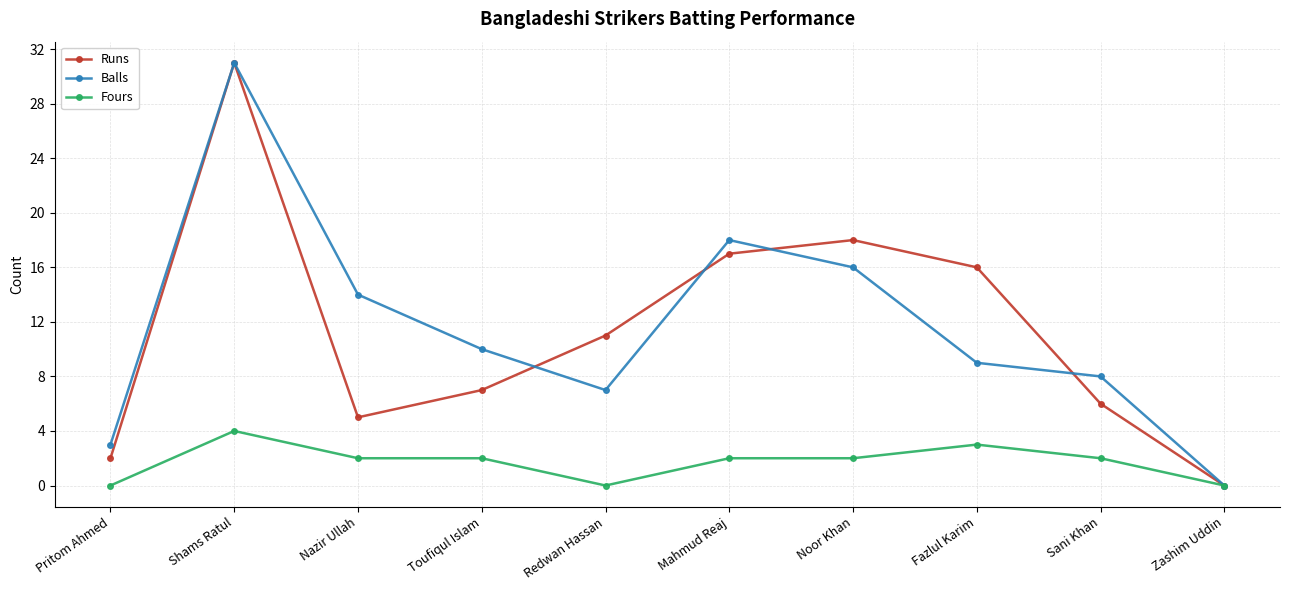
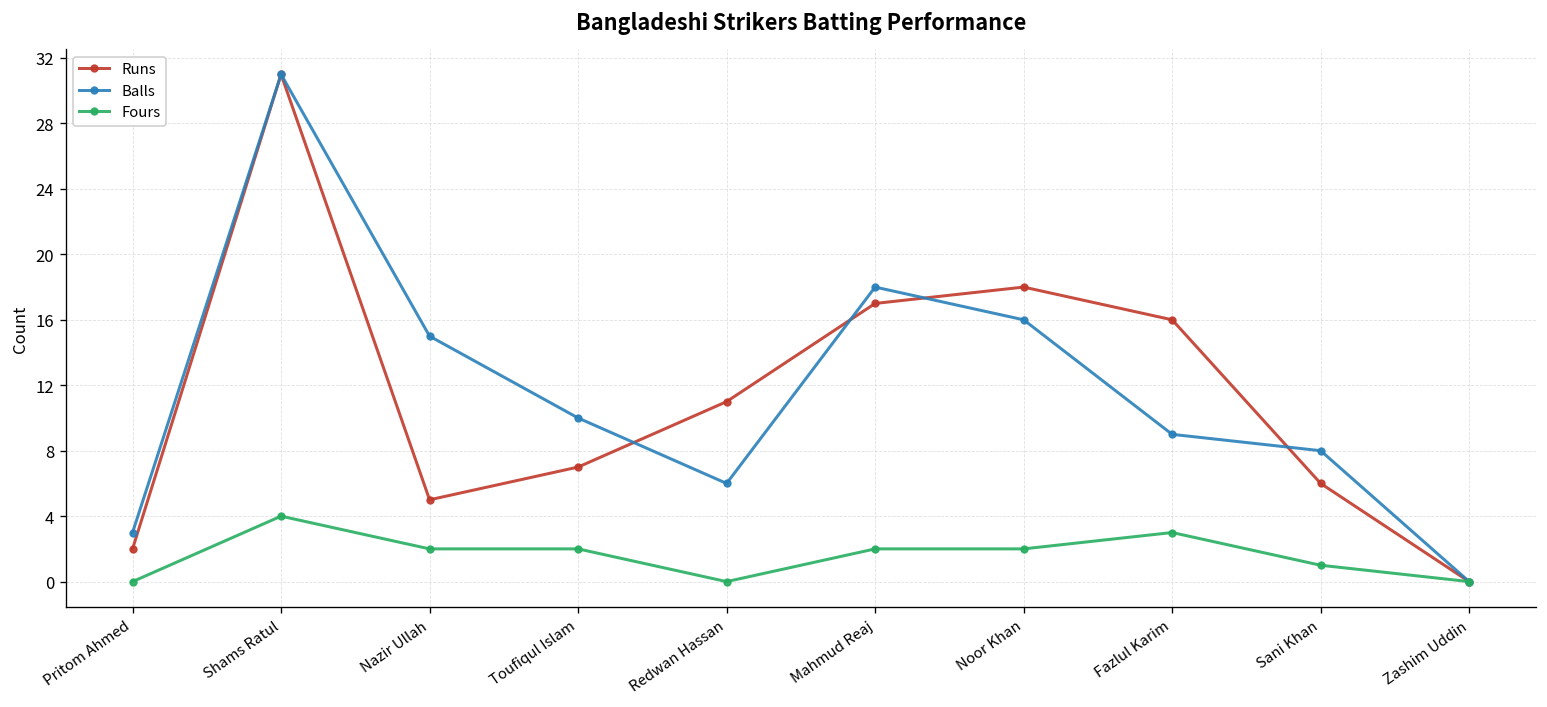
  {
    "Runs": {
      "Pritom Ahmed": 2,
      "Nazir Ullah": 5,
      "Toufiqul Islam": 7,
      "Redwan Hassan": 11,
      "Mahmud Reaj": 17,
      "Noor Khan": 18,
      "Fazlul Karim": 16,
      "Sani Khan": 6
    },
    "Balls": {
      "Pritom Ahmed": 3,
-     "Nazir Ullah": 14,
+     "Nazir Ullah": 15,
      "Toufiqul Islam": 10,
-     "Redwan Hassan": 7,
+     "Redwan Hassan": 6,
      "Mahmud Reaj": 18,
      "Noor Khan": 16,
      "Fazlul Karim": 9,
      "Sani Khan": 8
    },
    "Fours": {
      "Pritom Ahmed": 0,
      "Shams Ratul": 4,
      "Nazir Ullah": 2,
      "Toufiqul Islam": 2,
      "Redwan Hassan": 0,
      "Mahmud Reaj": 2,
      "Noor Khan": 2,
      "Fazlul Karim": 3,
-     "Sani Khan": 2
+     "Sani Khan": 1
    }
  }
